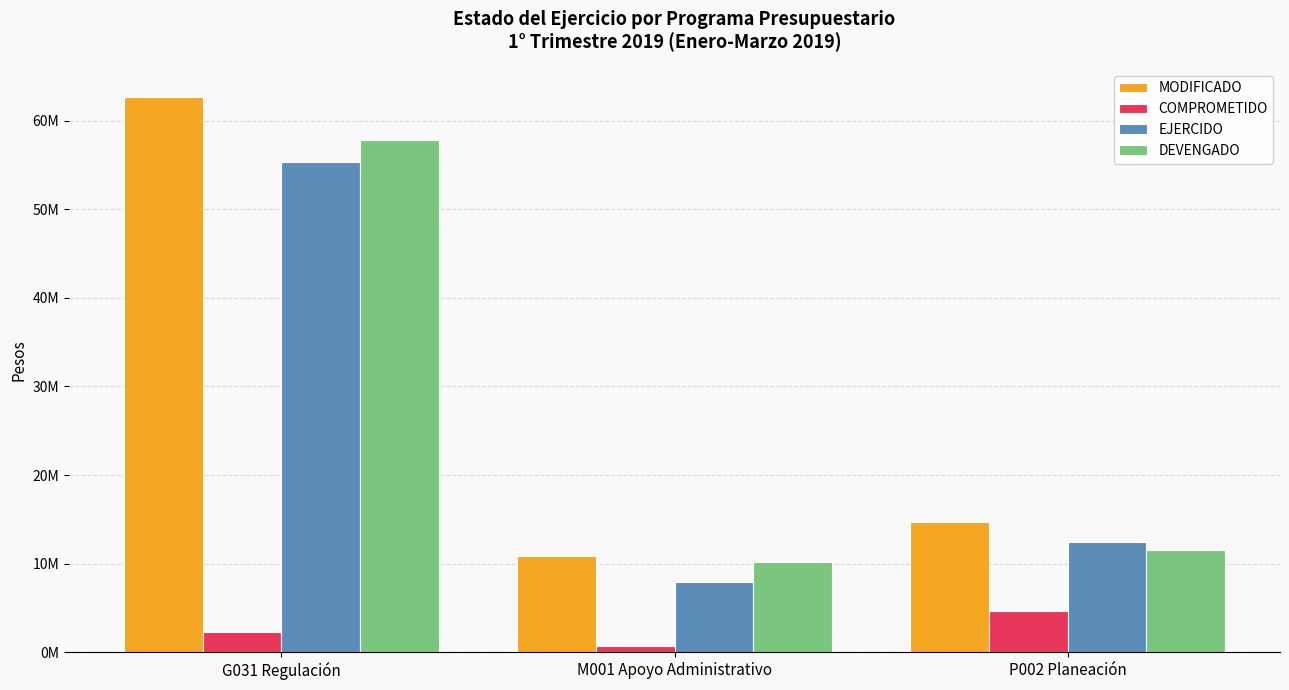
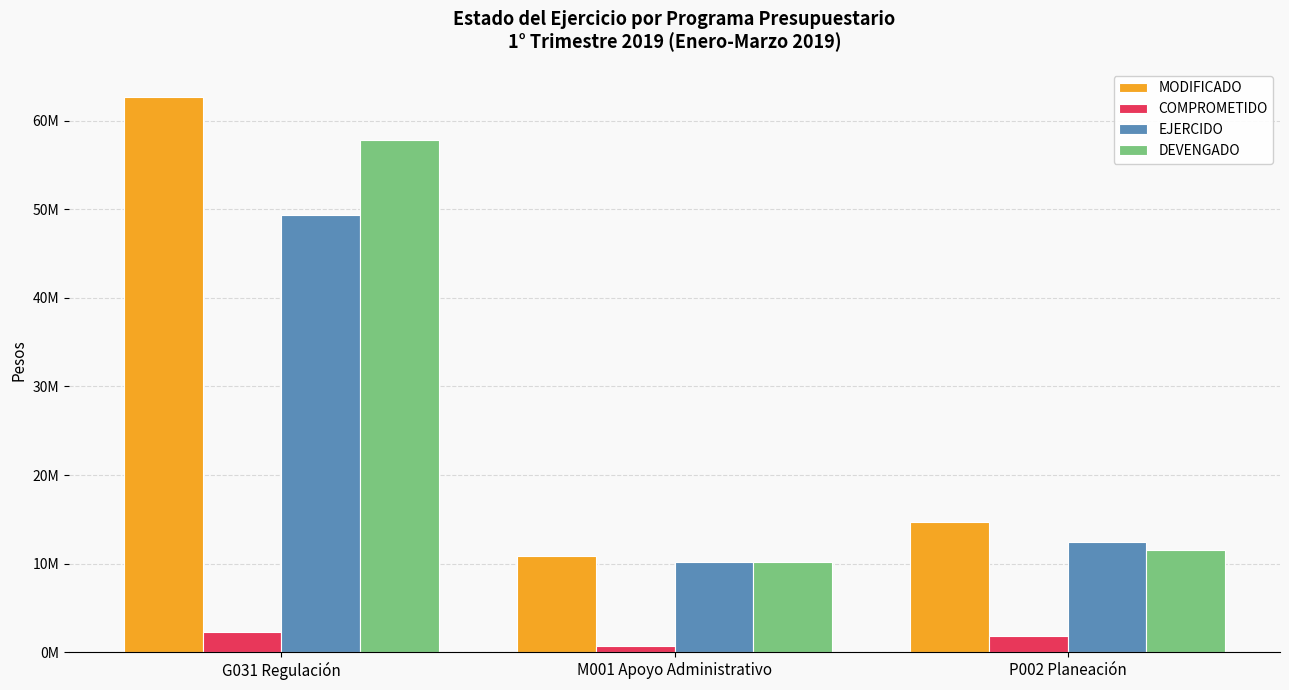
  {
    "MODIFICADO": {
      "G031 Regulación": 63000000,
      "M001 Apoyo Administrativo": 11000000,
      "P002 Planeación": 15000000
    },
    "COMPROMETIDO": {
      "G031 Regulación": 2000000,
      "M001 Apoyo Administrativo": 1000000,
-     "P002 Planeación": 5000000
+     "P002 Planeación": 2000000
    },
    "EJERCIDO": {
-     "G031 Regulación": 55000000,
-     "M001 Apoyo Administrativo": 8000000,
+     "G031 Regulación": 49000000,
+     "M001 Apoyo Administrativo": 10000000,
      "P002 Planeación": 12000000
    },
    "DEVENGADO": {
      "G031 Regulación": 58000000,
      "M001 Apoyo Administrativo": 10000000,
      "P002 Planeación": 12000000
    }
  }
